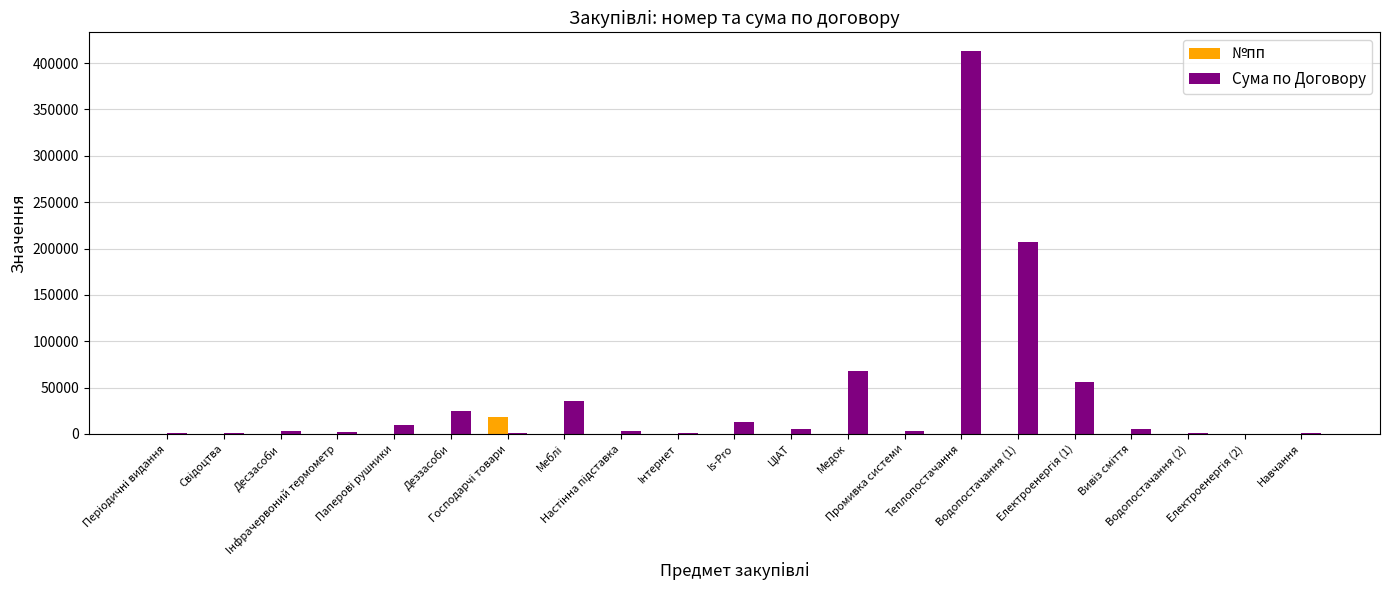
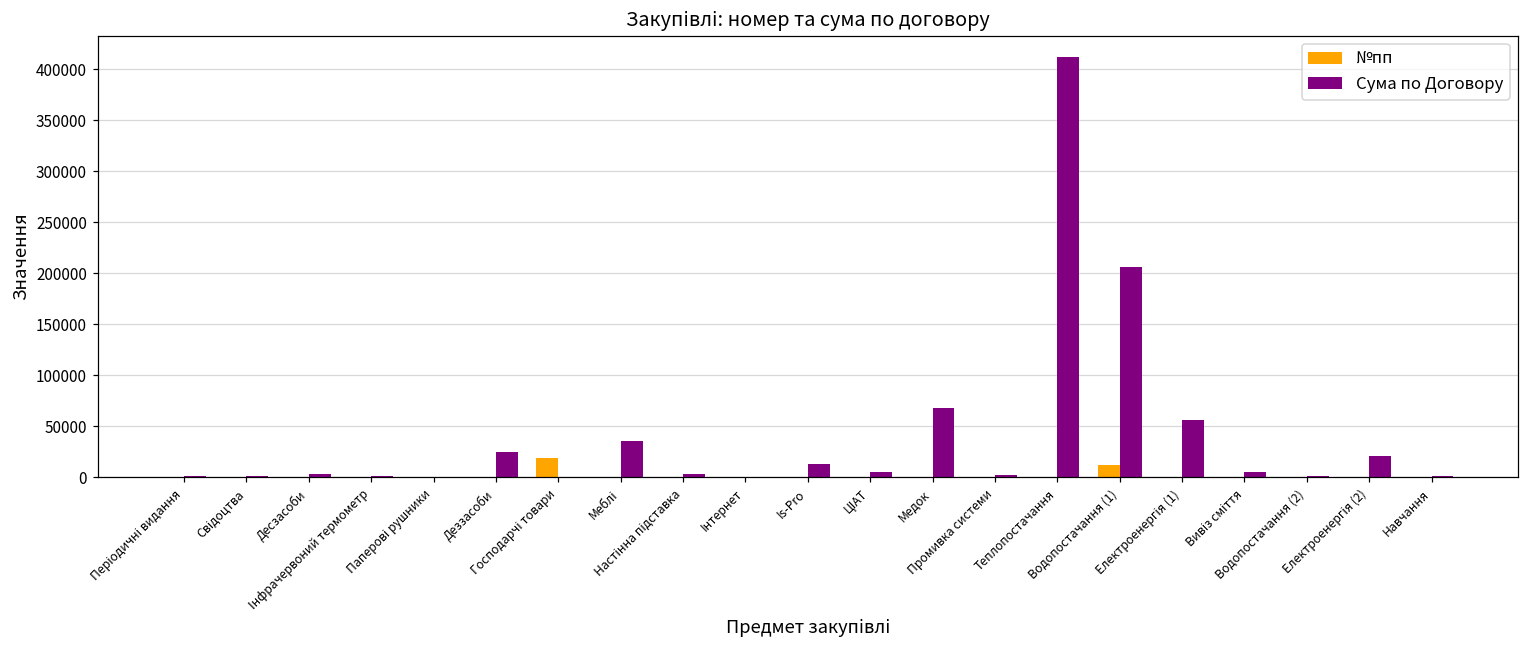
  {
    "№пп": {
      "Господарчі товари": 20000,
-     "Водопостачання (1)": 0
+     "Водопостачання (1)": 10000
    },
    "Сума по Договору": {
      "Десзасоби": 0,
-     "Паперові рушники": 10000,
+     "Паперові рушники": 0,
      "Деззасоби": 20000,
      "Меблі": 40000,
      "Настінна підставка": 0,
      "Іs-Pro": 10000,
      "ЦІАТ": 0,
      "Медок": 70000,
      "Промивка системи": 0,
      "Теплопостачання": 410000,
      "Водопостачання (1)": 210000,
      "Електроенергія (1)": 60000,
      "Вивіз сміття": 10000,
-     "Електроенергія (2)": 0
+     "Електроенергія (2)": 20000
    }
  }
